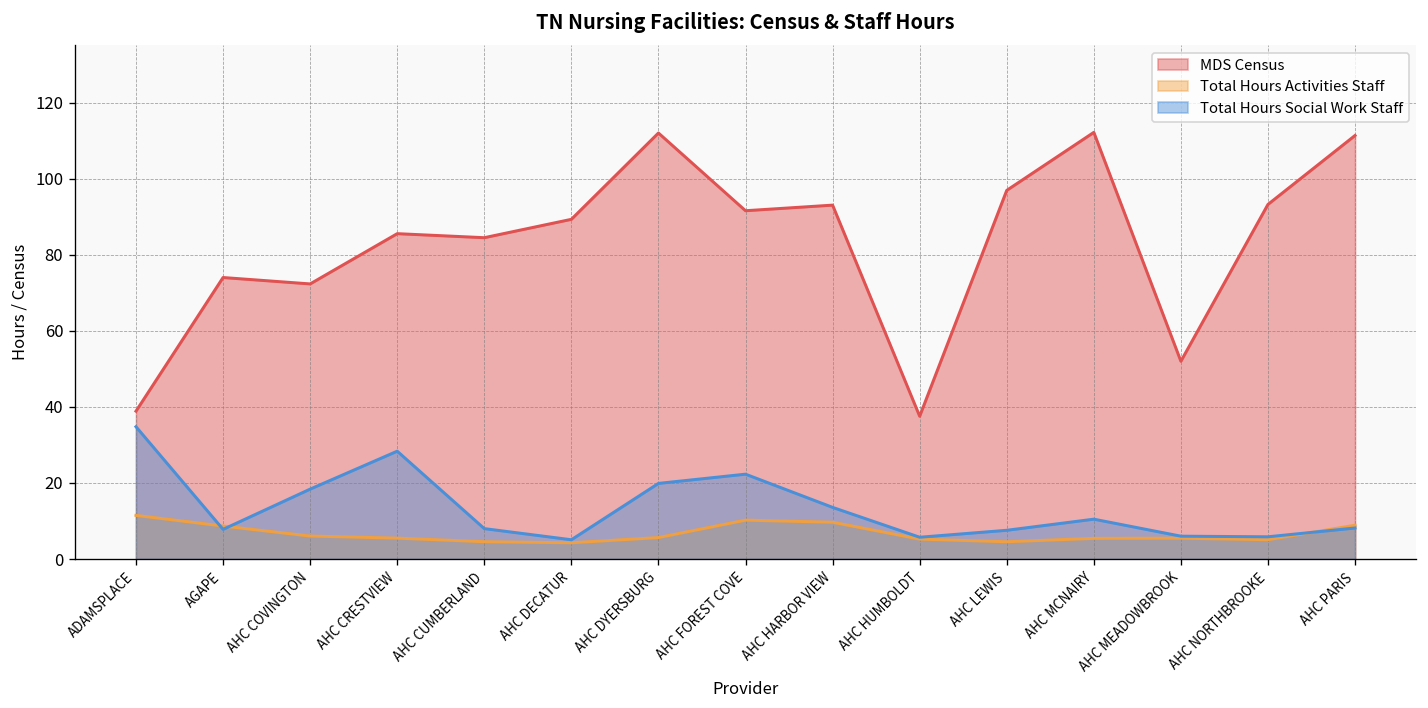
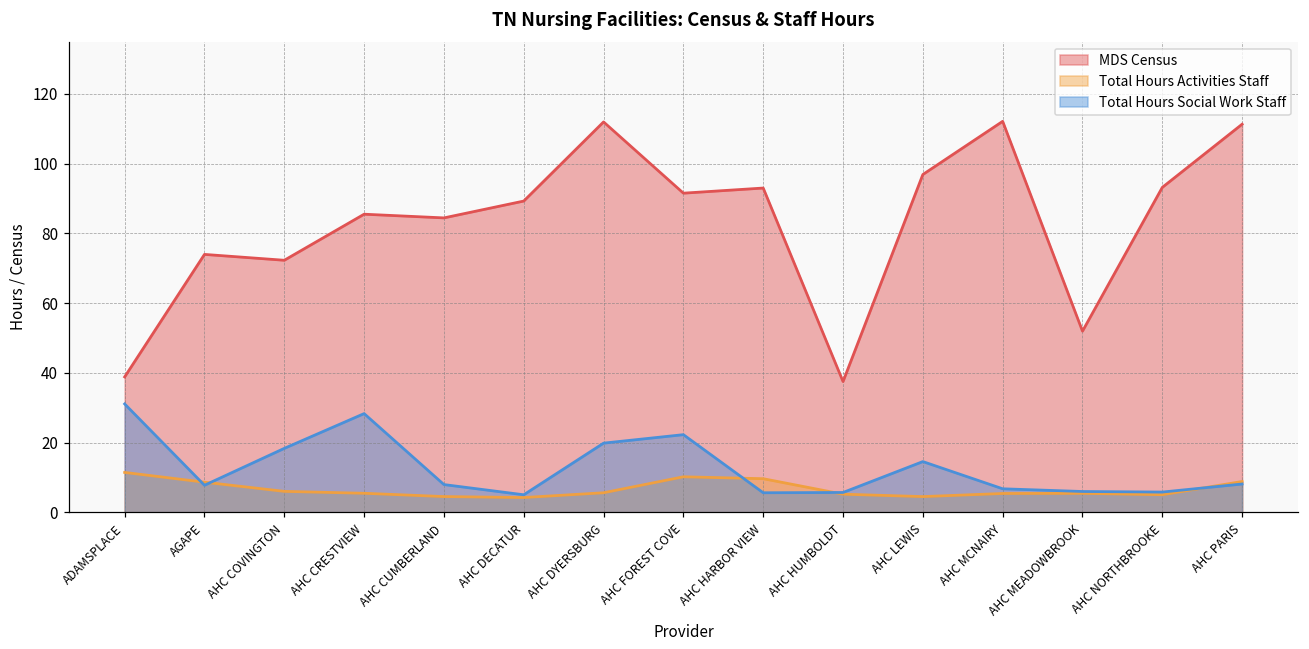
  {
    "Total Hours Social Work Staff": {
-     "ADAMSPLACE": 35,
+     "ADAMSPLACE": 31,
      "AGAPE": 8,
      "AHC COVINGTON": 18,
      "AHC CRESTVIEW": 28,
      "AHC CUMBERLAND": 8,
      "AHC DYERSBURG": 20,
      "AHC FOREST COVE": 22,
-     "AHC HARBOR VIEW": 14,
-     "AHC LEWIS": 8,
-     "AHC MCNAIRY": 10
+     "AHC HARBOR VIEW": 6,
+     "AHC LEWIS": 15,
+     "AHC MCNAIRY": 7
    }
  }
